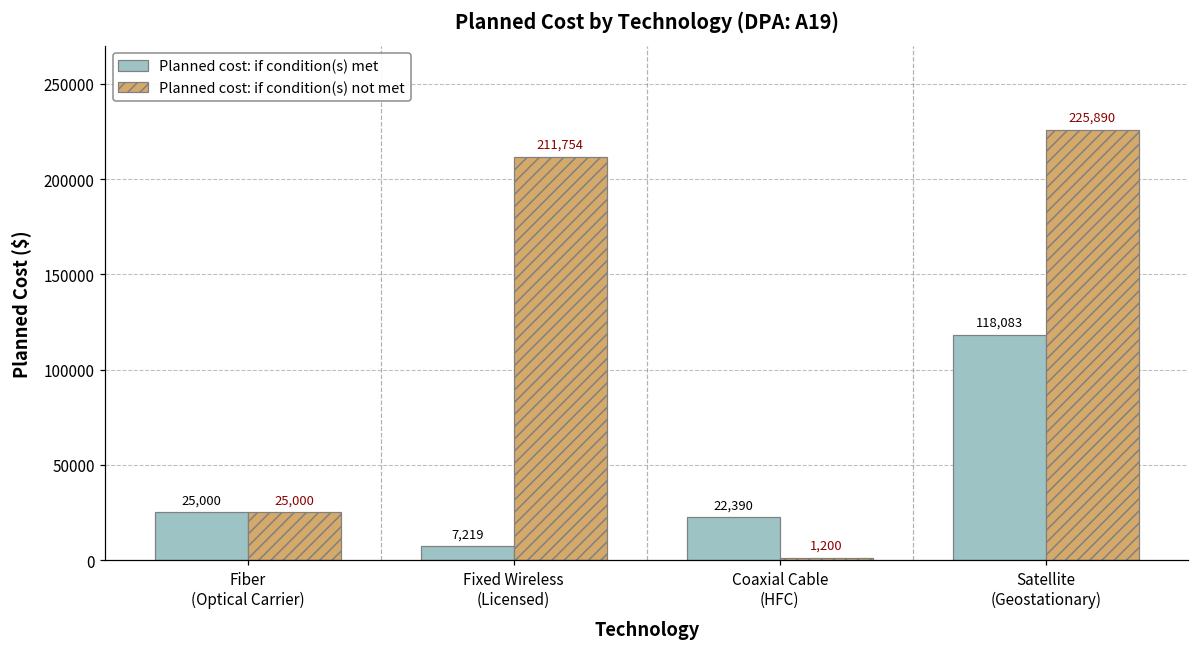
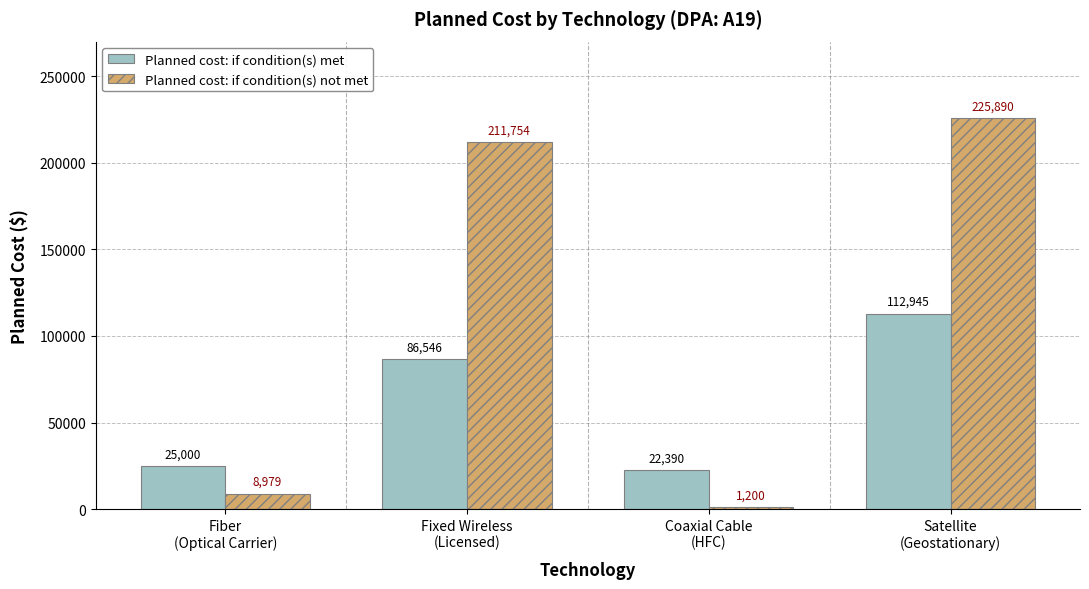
  {
    "Planned cost: if condition(s) met": {
      "Fiber (Optical Carrier)": "25,000",
-     "Fixed Wireless (Licensed)": "7,219",
+     "Fixed Wireless (Licensed)": "86,546",
      "Coaxial Cable (HFC)": "22,390",
-     "Satellite (Geostationary)": "118,083"
+     "Satellite (Geostationary)": "112,945"
    },
    "Planned cost: if condition(s) not met": {
-     "Fiber (Optical Carrier)": "25,000",
+     "Fiber (Optical Carrier)": "8,979",
      "Fixed Wireless (Licensed)": "211,754",
      "Coaxial Cable (HFC)": "1,200",
      "Satellite (Geostationary)": "225,890"
    }
  }
